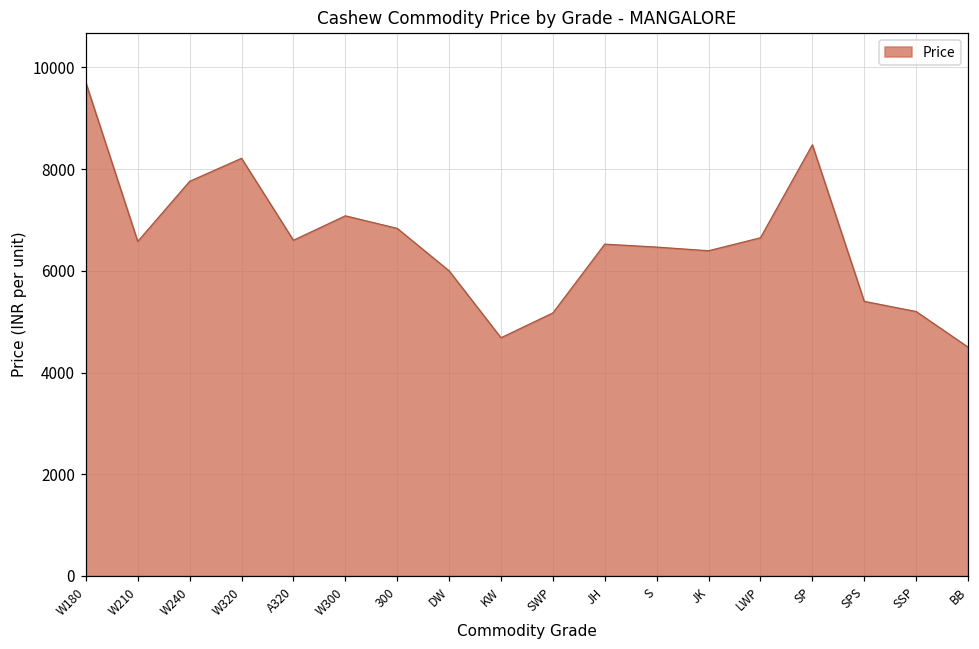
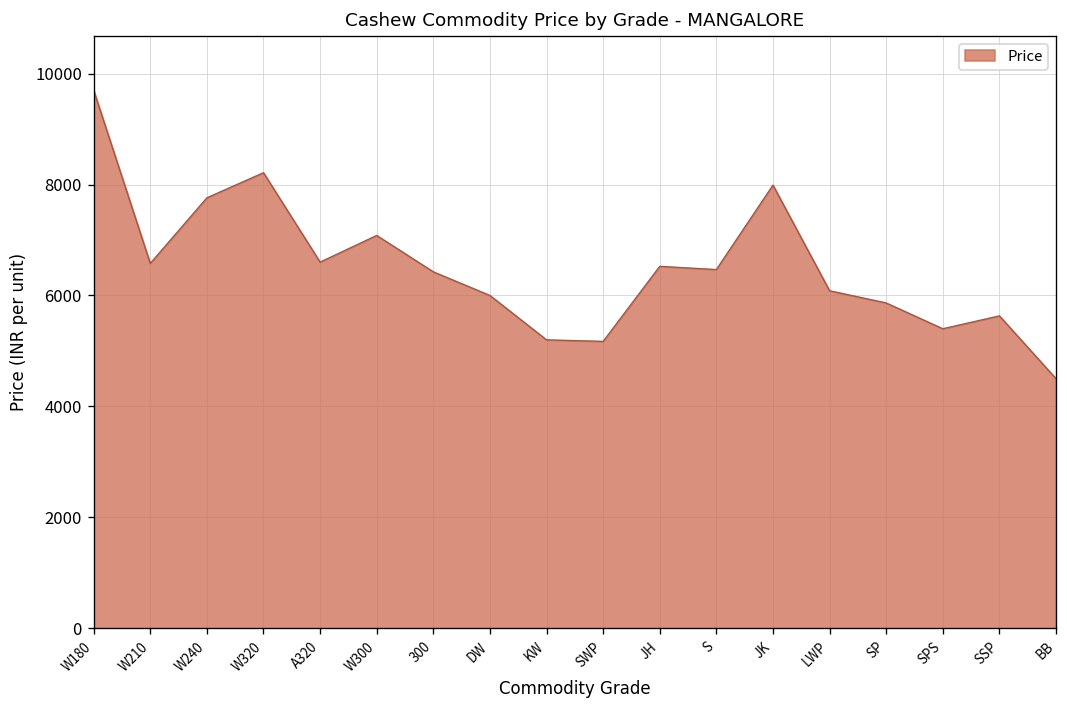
  {
    "W180": 9700,
    "W210": 6600,
    "W240": 7800,
    "W320": 8200,
    "A320": 6600,
    "W300": 7100,
-   "300": 6800,
+   "300": 6400,
    "DW": 6000,
-   "KW": 4700,
+   "KW": 5200,
    "SWP": 5200,
    "JH": 6500,
    "S": 6500,
-   "JK": 6400,
-   "LWP": 6700,
-   "SP": 8500,
+   "JK": 8000,
+   "LWP": 6100,
+   "SP": 5900,
    "SPS": 5400,
-   "SSP": 5200,
+   "SSP": 5600,
    "BB": 4500
  }
